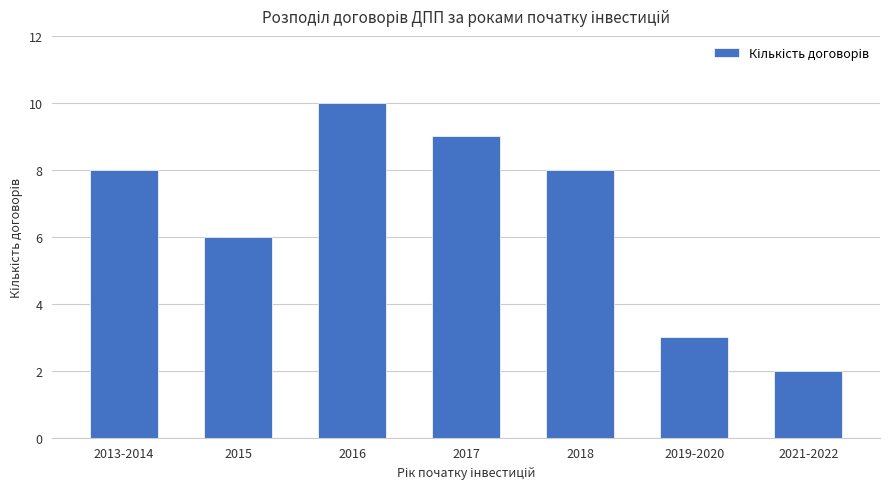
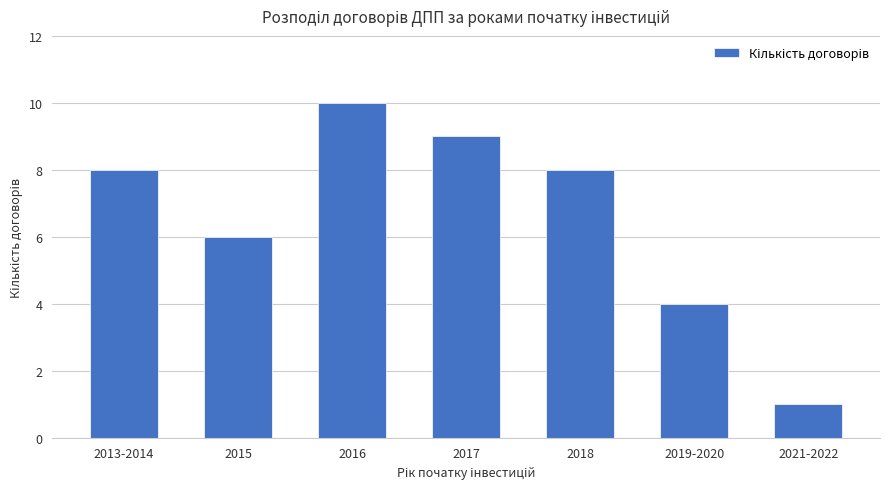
  {
    "2013-2014": 8,
    "2015": 6,
    "2016": 10,
    "2017": 9,
    "2018": 8,
-   "2019-2020": 3,
-   "2021-2022": 2
+   "2019-2020": 4,
+   "2021-2022": 1
  }
